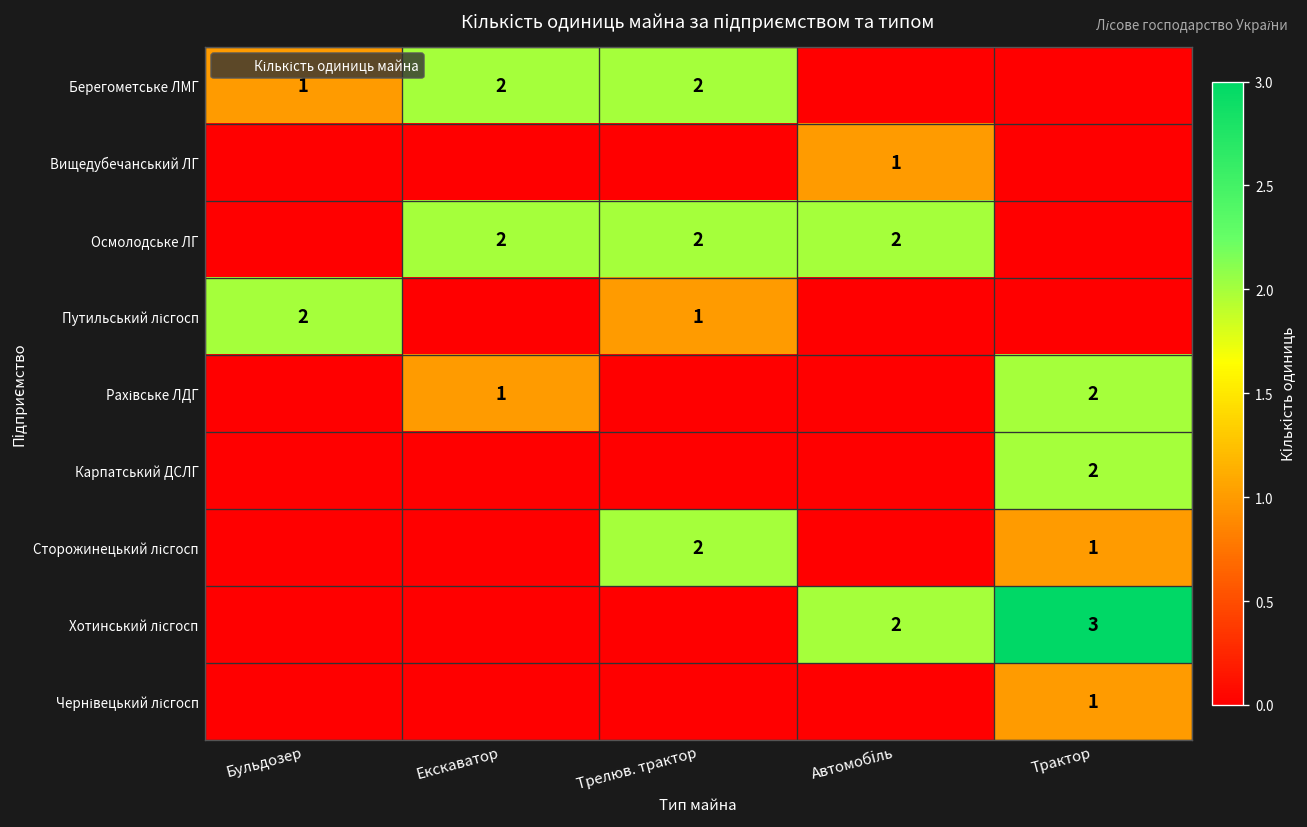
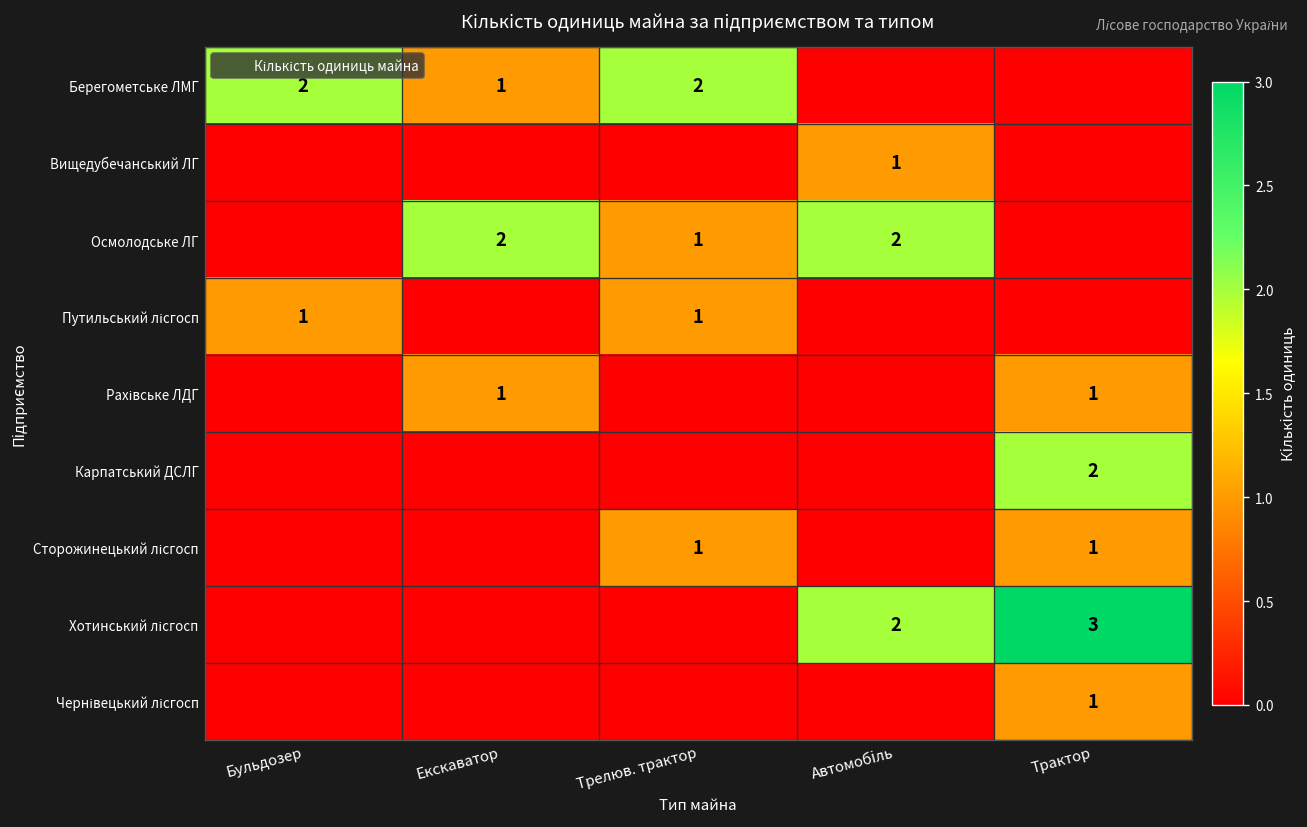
  {
    "Берегометське ЛМГ": {
-     "Бульдозер": 1,
-     "Екскаватор": 2,
+     "Бульдозер": 2,
+     "Екскаватор": 1,
      "Трелюв. трактор": 2
    },
    "Вищедубечанський ЛГ": {
      "Автомобіль": 1
    },
    "Осмолодське ЛГ": {
      "Екскаватор": 2,
-     "Трелюв. трактор": 2,
+     "Трелюв. трактор": 1,
      "Автомобіль": 2
    },
    "Путильський лісгосп": {
-     "Бульдозер": 2,
+     "Бульдозер": 1,
      "Трелюв. трактор": 1
    },
    "Рахівське ЛДГ": {
      "Екскаватор": 1,
-     "Трактор": 2
+     "Трактор": 1
    },
    "Карпатський ДСЛГ": {
      "Трактор": 2
    },
    "Сторожинецький лісгосп": {
-     "Трелюв. трактор": 2,
+     "Трелюв. трактор": 1,
      "Трактор": 1
    },
    "Хотинський лісгосп": {
      "Автомобіль": 2,
      "Трактор": 3
    },
    "Чернівецький лісгосп": {
      "Трактор": 1
    }
  }
